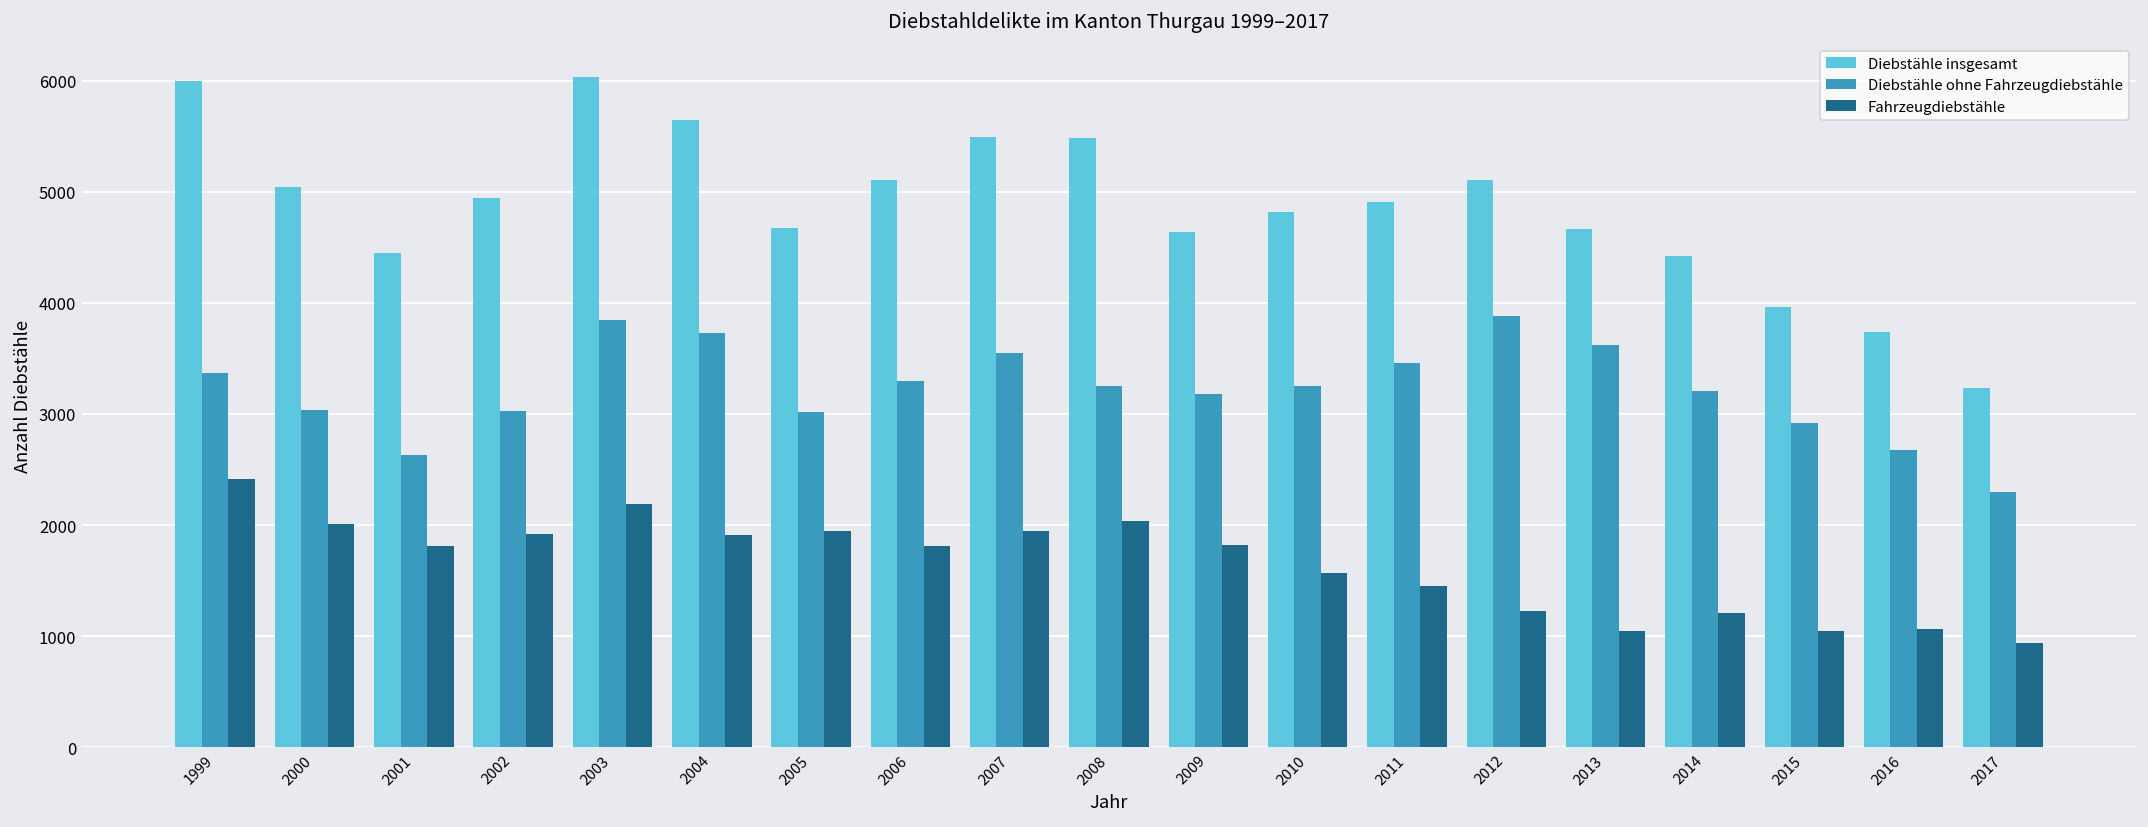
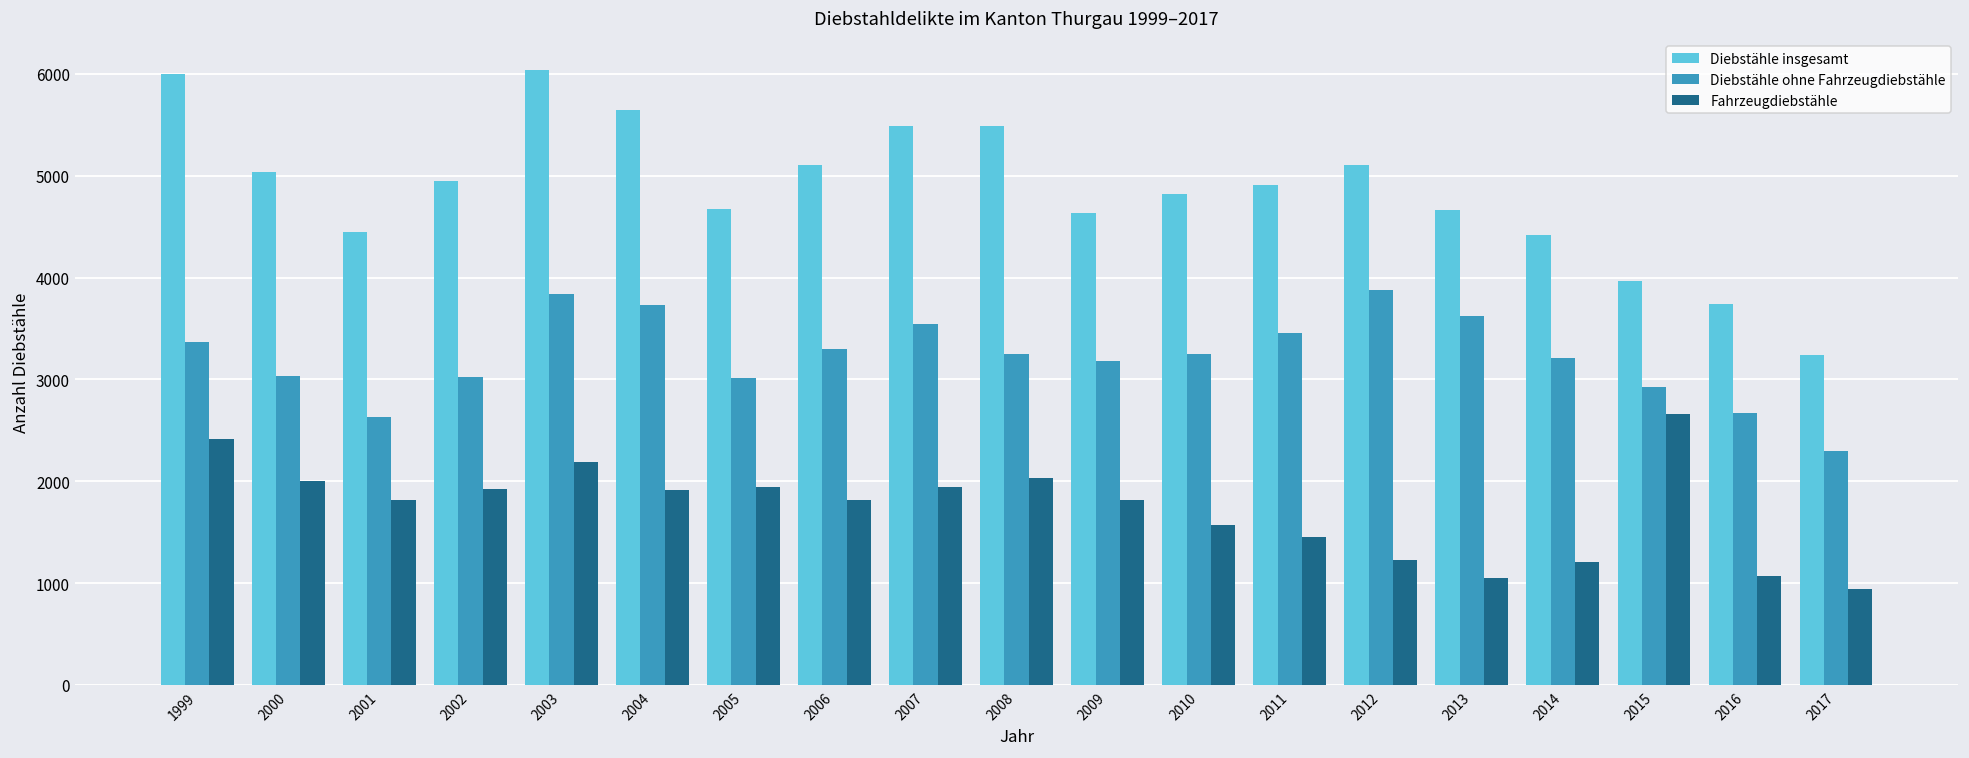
  {
    "Diebstähle insgesamt": {
      "1999": 6000,
      "2000": 5000,
      "2001": 4400,
      "2002": 4900,
      "2003": 6000,
      "2004": 5600,
      "2005": 4700,
      "2006": 5100,
      "2007": 5500,
      "2008": 5500,
      "2009": 4600,
      "2010": 4800,
      "2011": 4900,
      "2012": 5100,
      "2013": 4700,
      "2014": 4400,
      "2015": 4000,
      "2016": 3700,
      "2017": 3200
    },
    "Diebstähle ohne Fahrzeugdiebstähle": {
      "1999": 3400,
      "2000": 3000,
      "2001": 2600,
      "2002": 3000,
      "2003": 3800,
      "2004": 3700,
      "2005": 3000,
      "2006": 3300,
      "2007": 3500,
      "2008": 3200,
      "2009": 3200,
      "2010": 3300,
      "2011": 3500,
      "2012": 3900,
      "2013": 3600,
      "2014": 3200,
      "2015": 2900,
      "2016": 2700,
      "2017": 2300
    },
    "Fahrzeugdiebstähle": {
      "1999": 2400,
      "2000": 2000,
      "2001": 1800,
      "2002": 1900,
      "2003": 2200,
      "2004": 1900,
      "2005": 1900,
      "2006": 1800,
      "2007": 1900,
      "2008": 2000,
      "2009": 1800,
      "2010": 1600,
      "2011": 1500,
      "2012": 1200,
      "2013": 1000,
      "2014": 1200,
-     "2015": 1000,
+     "2015": 2700,
      "2016": 1100,
      "2017": 900
    }
  }
